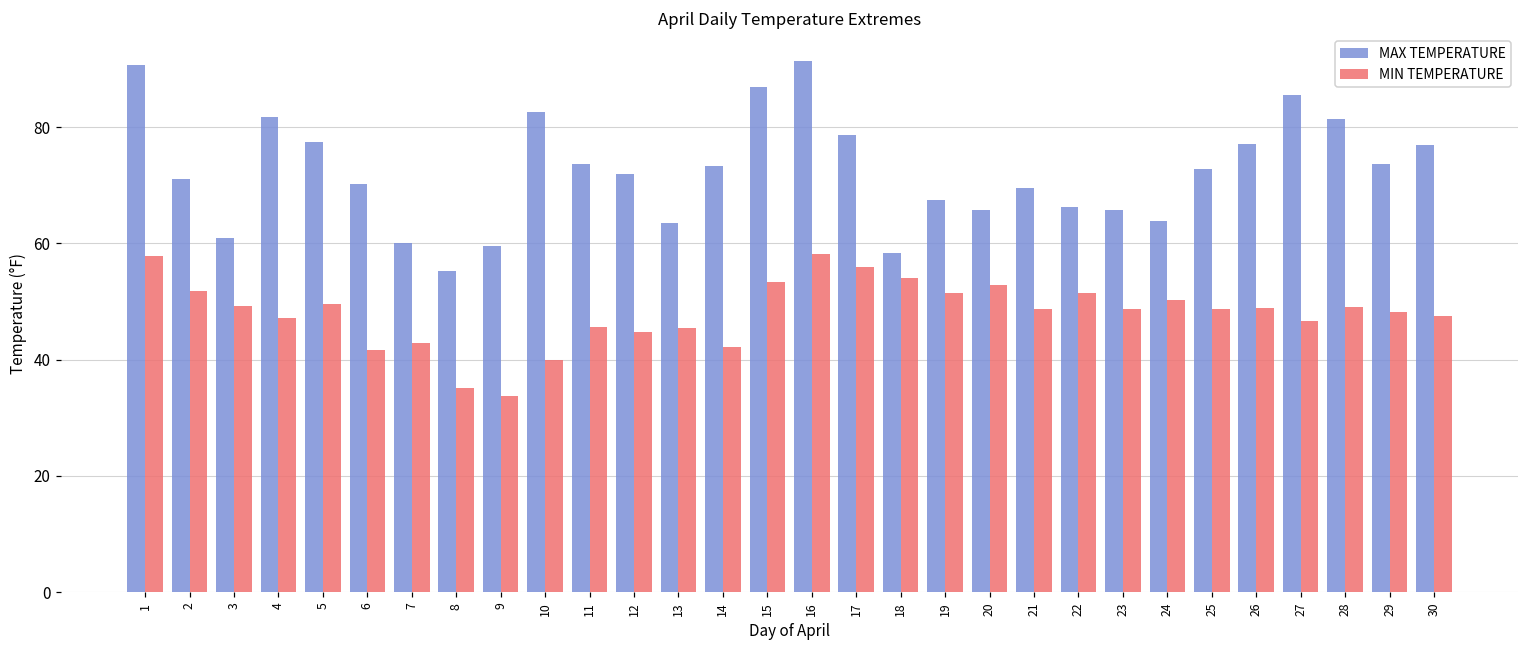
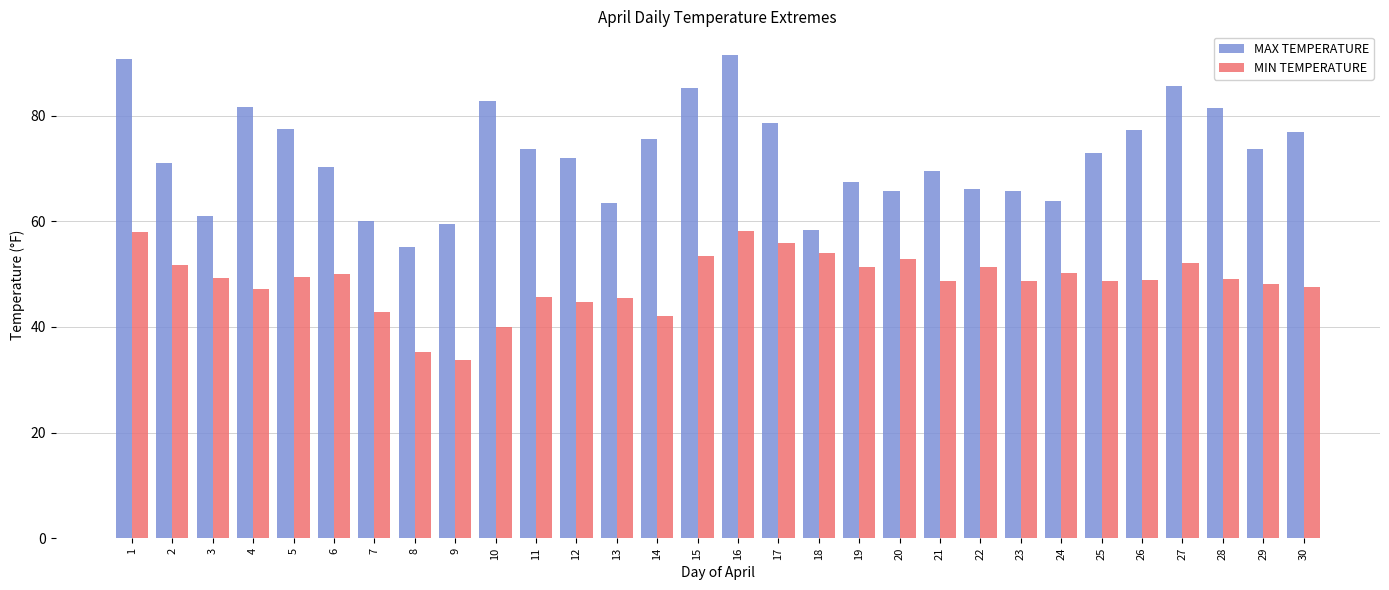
  {
    "MAX TEMPERATURE": {
      "1": 91,
      "2": 71,
      "3": 61,
      "4": 82,
      "5": 77,
      "6": 70,
      "7": 60,
      "8": 55,
      "9": 60,
      "10": 83,
      "11": 74,
      "12": 72,
      "13": 64,
-     "14": 73,
-     "15": 87,
+     "14": 76,
+     "15": 85,
      "16": 91,
      "17": 79,
      "18": 58,
      "19": 68,
      "20": 66,
      "21": 70,
      "22": 66,
      "23": 66,
      "24": 64,
      "25": 73,
      "26": 77,
      "27": 86,
      "28": 82,
      "29": 74,
      "30": 77
    },
    "MIN TEMPERATURE": {
      "1": 58,
      "2": 52,
      "3": 49,
      "4": 47,
      "5": 50,
-     "6": 42,
+     "6": 50,
      "7": 43,
      "8": 35,
      "9": 34,
      "10": 40,
      "11": 46,
      "12": 45,
      "13": 46,
      "14": 42,
      "15": 53,
      "16": 58,
      "17": 56,
      "18": 54,
      "19": 51,
      "20": 53,
      "21": 49,
      "22": 51,
      "23": 49,
      "24": 50,
      "25": 49,
      "26": 49,
-     "27": 47,
+     "27": 52,
      "28": 49,
      "29": 48,
      "30": 48
    }
  }
